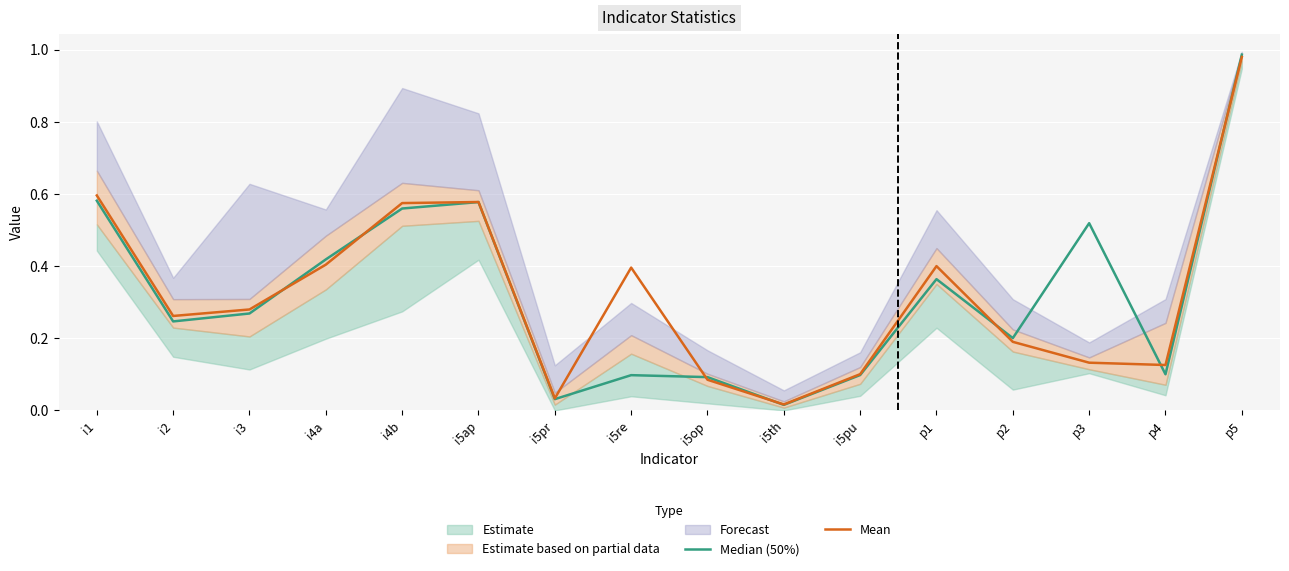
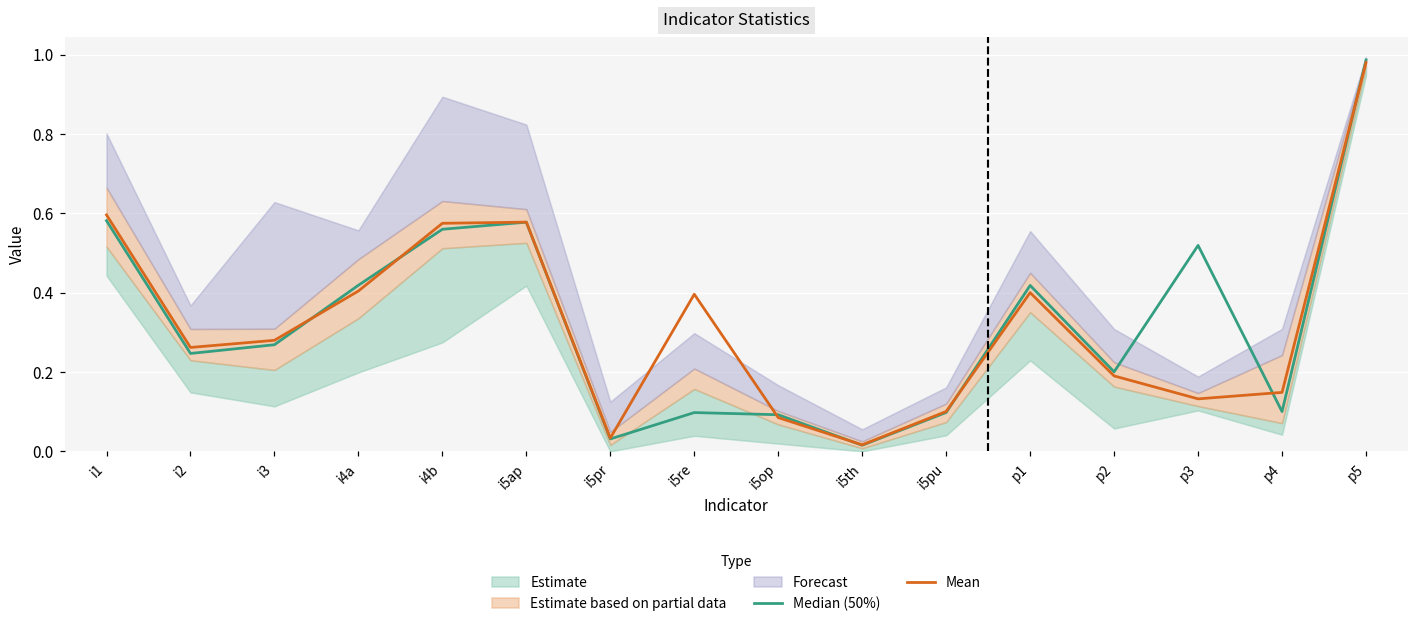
  {
    "Median (50%)": {
      "i1": 0.58,
      "i2": 0.25,
      "i3": 0.27,
      "i4a": 0.42,
      "i4b": 0.56,
      "i5re": 0.10,
      "i5op": 0.09,
-     "p1": 0.36,
+     "p1": 0.42,
      "p2": 0.20,
      "p3": 0.52,
      "p4": 0.10
    },
    "Mean": {
      "i1": 0.60,
      "i2": 0.26,
      "i3": 0.28,
      "i4a": 0.40,
      "i4b": 0.57,
      "i5re": 0.40,
      "i5op": 0.09,
      "p1": 0.40,
      "p2": 0.19,
      "p3": 0.13,
-     "p4": 0.13
+     "p4": 0.15
    }
  }
